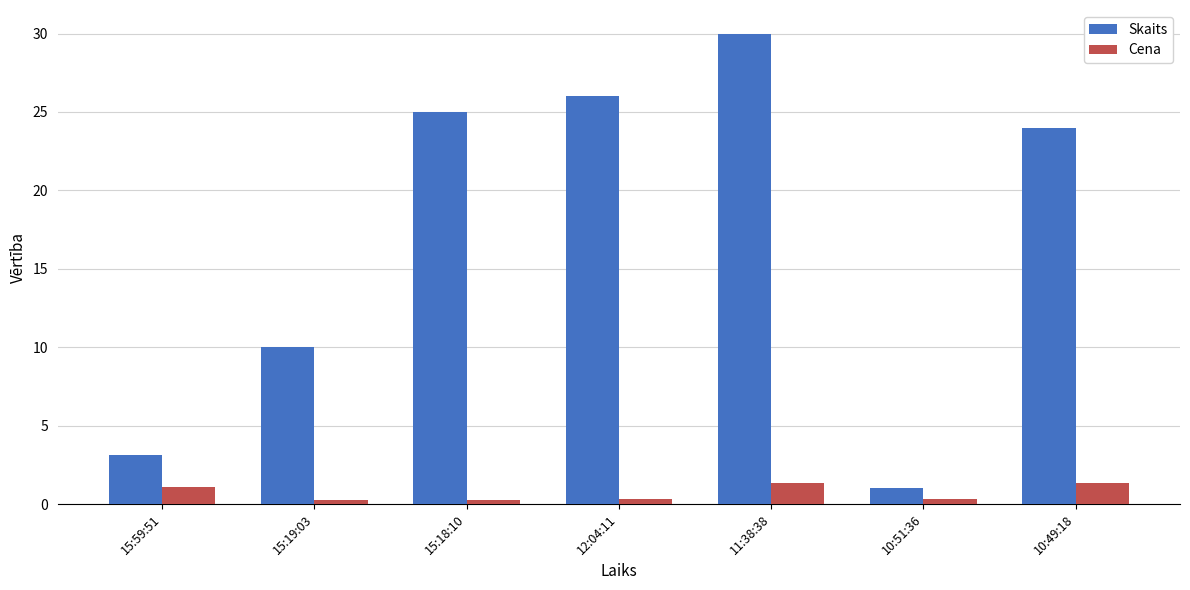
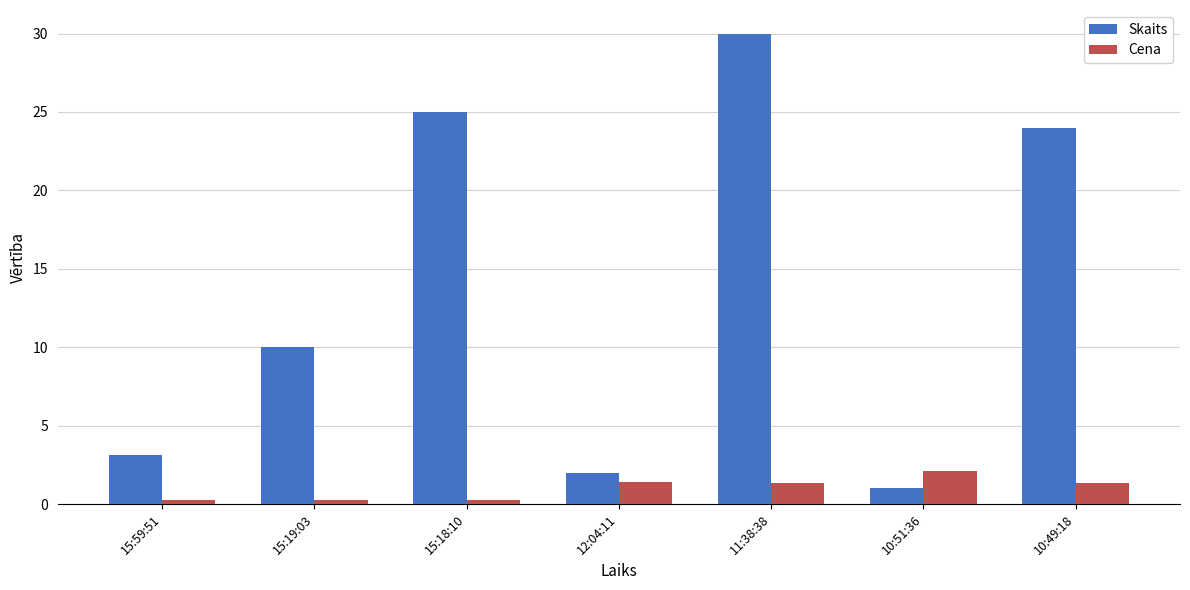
  {
    "Skaits": {
      "15:59:51": 3,
      "15:19:03": 10,
      "15:18:10": 25,
-     "12:04:11": 26,
+     "12:04:11": 2,
      "11:38:38": 30,
      "10:51:36": 1,
      "10:49:18": 24
    },
    "Cena": {
-     "15:59:51": 1.1,
+     "15:59:51": 0.3,
      "15:19:03": 0.3,
      "15:18:10": 0.3,
-     "12:04:11": 0.3,
+     "12:04:11": 1.4,
      "11:38:38": 1.3,
-     "10:51:36": 0.3,
+     "10:51:36": 2.1,
      "10:49:18": 1.4
    }
  }
